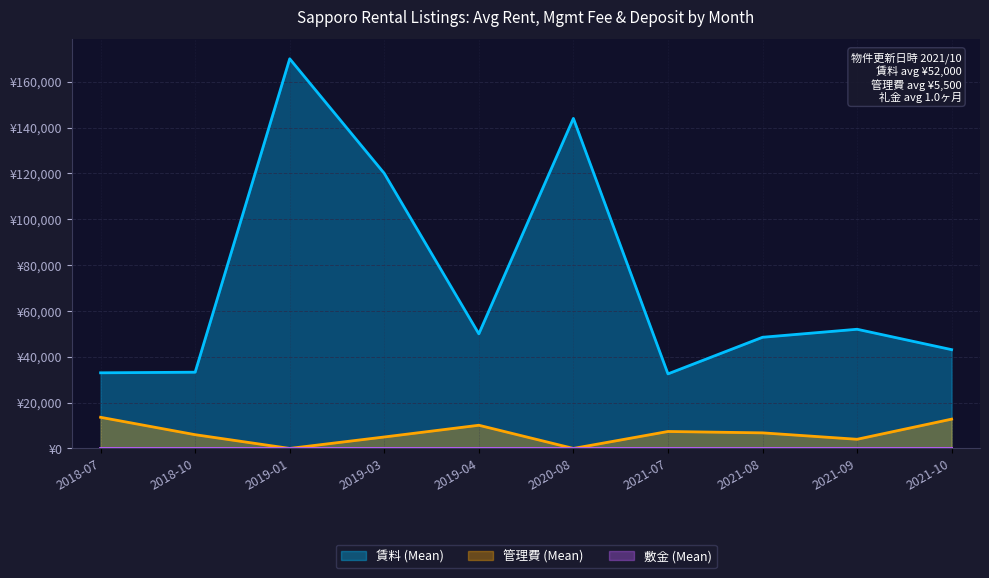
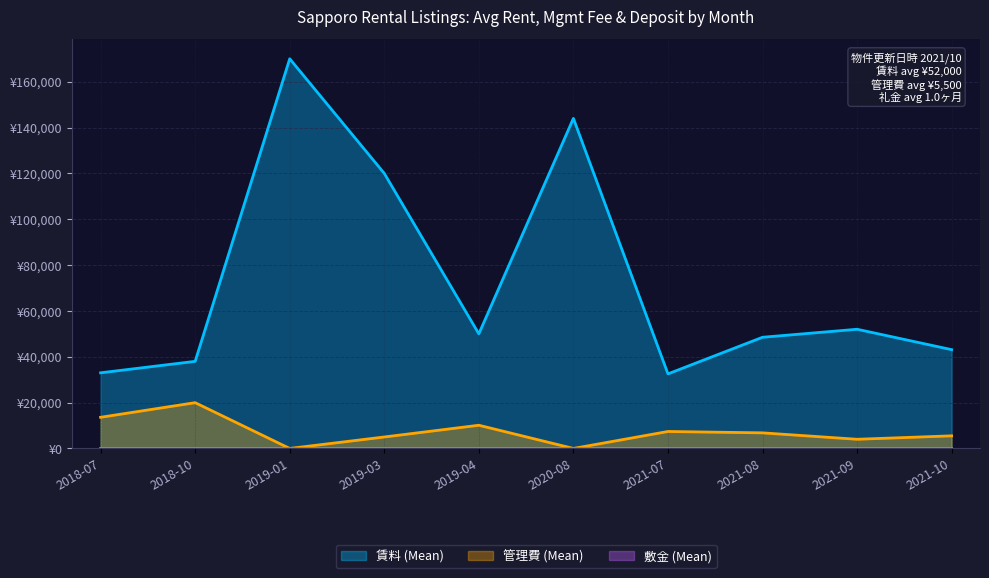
  {
    "賃料 (Mean)": {
      "2018-07": "¥33,000",
-     "2018-10": "¥33,000",
+     "2018-10": "¥38,000",
      "2019-01": "¥170,000",
      "2019-03": "¥120,000",
      "2019-04": "¥50,000",
      "2020-08": "¥144,000",
      "2021-07": "¥33,000",
      "2021-08": "¥49,000",
      "2021-09": "¥52,000",
      "2021-10": "¥43,000"
    },
    "管理費 (Mean)": {
      "2018-07": "¥14,000",
-     "2018-10": "¥6,000",
+     "2018-10": "¥20,000",
      "2019-03": "¥5,000",
      "2019-04": "¥10,000",
      "2021-07": "¥7,000",
      "2021-08": "¥7,000",
      "2021-09": "¥4,000",
-     "2021-10": "¥13,000"
+     "2021-10": "¥6,000"
    },
    "敷金 (Mean)": {
      "2018-07": "¥0",
      "2018-10": "¥0",
      "2019-03": "¥0",
      "2019-04": "¥0",
      "2021-07": "¥0",
      "2021-08": "¥0",
      "2021-09": "¥0",
      "2021-10": "¥0"
    }
  }
